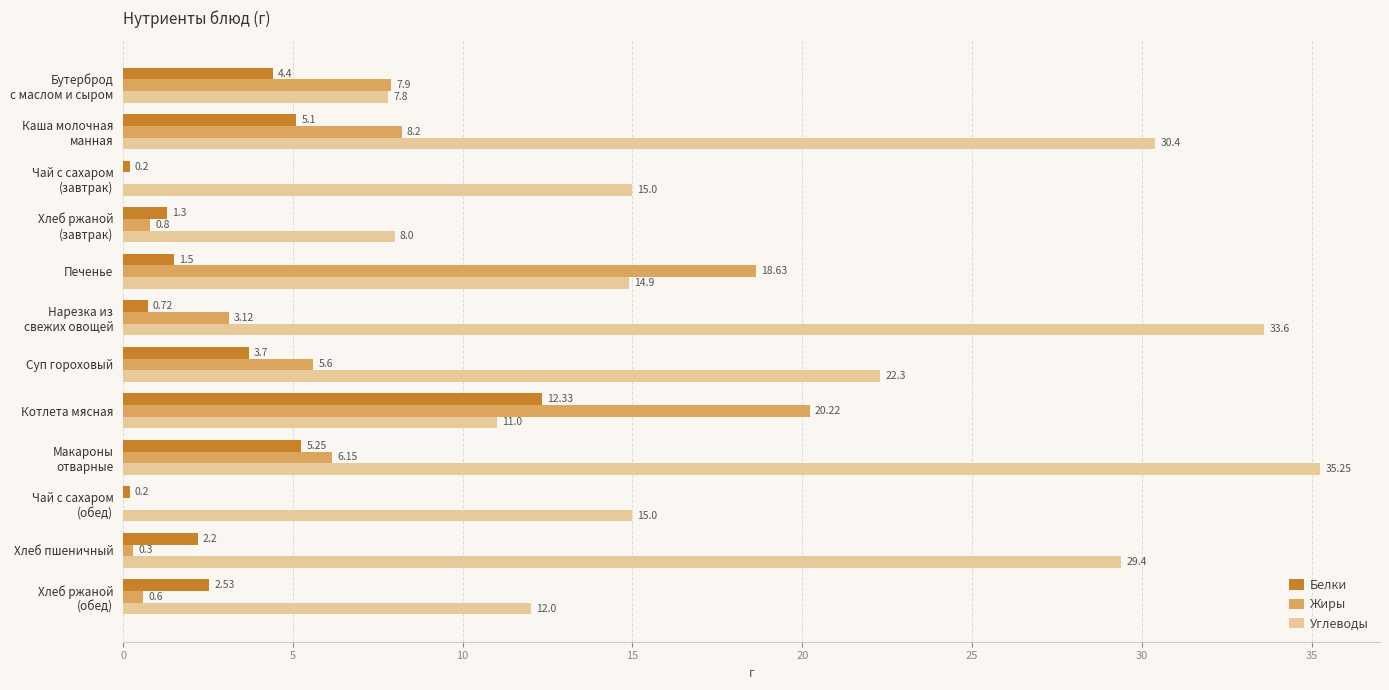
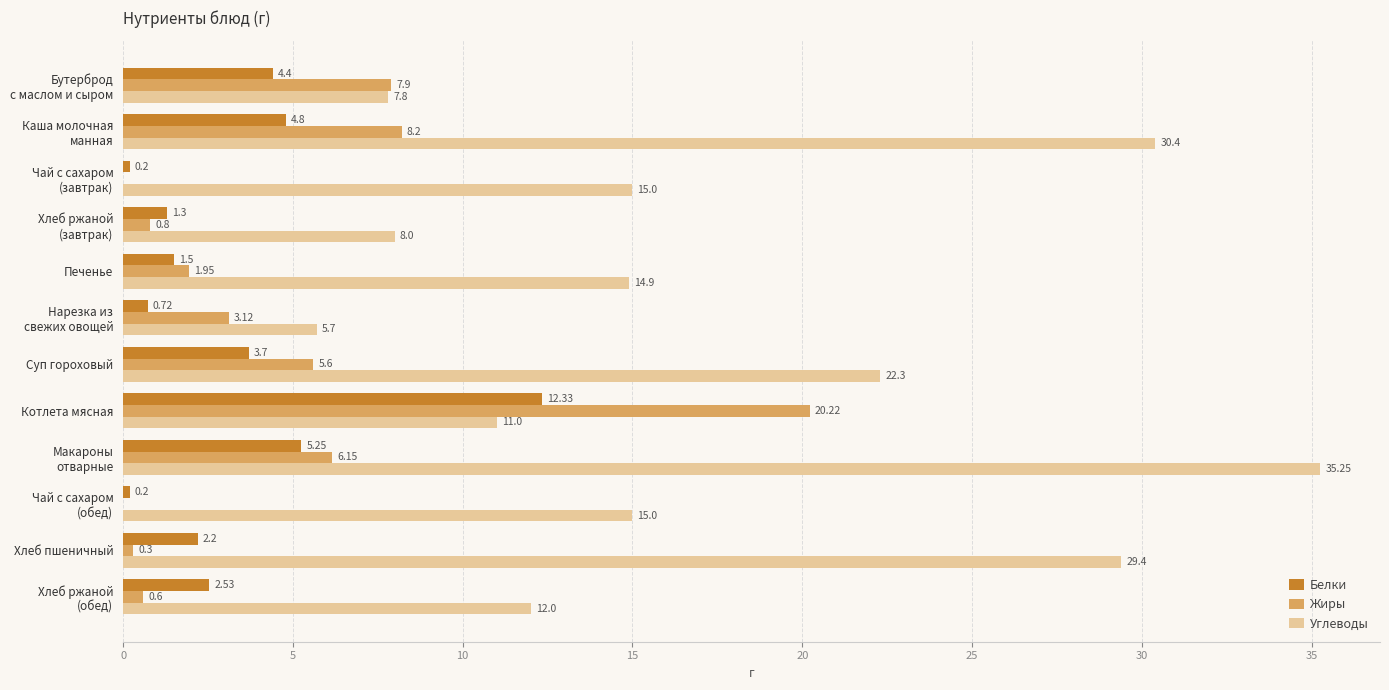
  {
    "Белки": {
      "Бутерброд с маслом и сыром": 4.4,
-     "Каша молочная манная": 5.1,
+     "Каша молочная манная": 4.8,
      "Чай с сахаром (завтрак)": 0.2,
      "Хлеб ржаной (завтрак)": 1.3,
      "Печенье": 1.5,
      "Нарезка из свежих овощей": 0.72,
      "Суп гороховый": 3.7,
      "Котлета мясная": 12.33,
      "Макароны отварные": 5.25,
      "Чай с сахаром (обед)": 0.2,
      "Хлеб пшеничный": 2.2,
      "Хлеб ржаной (обед)": 2.53
    },
    "Жиры": {
      "Бутерброд с маслом и сыром": 7.9,
      "Каша молочная манная": 8.2,
      "Хлеб ржаной (завтрак)": 0.8,
-     "Печенье": 18.63,
+     "Печенье": 1.95,
      "Нарезка из свежих овощей": 3.12,
      "Суп гороховый": 5.6,
      "Котлета мясная": 20.22,
      "Макароны отварные": 6.15,
      "Хлеб пшеничный": 0.3,
      "Хлеб ржаной (обед)": 0.6
    },
    "Углеводы": {
      "Бутерброд с маслом и сыром": 7.8,
      "Каша молочная манная": 30.4,
      "Чай с сахаром (завтрак)": 15.0,
      "Хлеб ржаной (завтрак)": 8.0,
      "Печенье": 14.9,
-     "Нарезка из свежих овощей": 33.6,
+     "Нарезка из свежих овощей": 5.7,
      "Суп гороховый": 22.3,
      "Котлета мясная": 11.0,
      "Макароны отварные": 35.25,
      "Чай с сахаром (обед)": 15.0,
      "Хлеб пшеничный": 29.4,
      "Хлеб ржаной (обед)": 12.0
    }
  }
